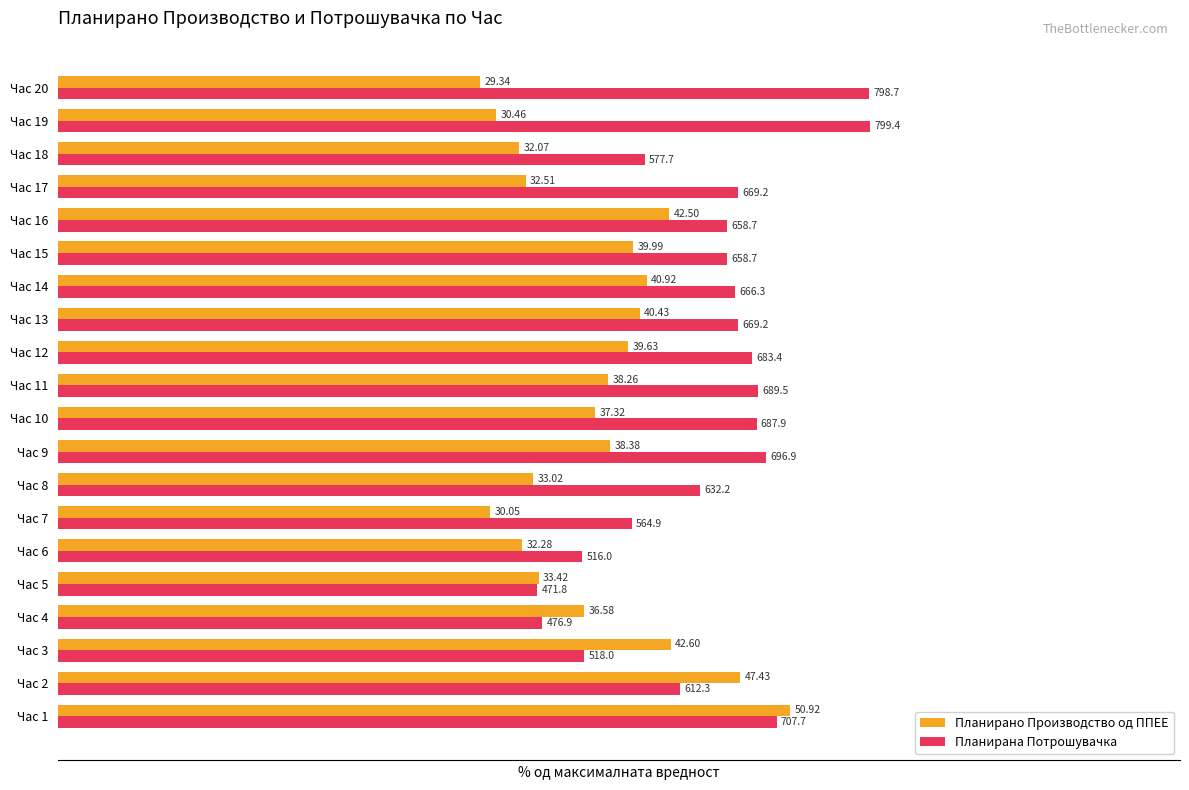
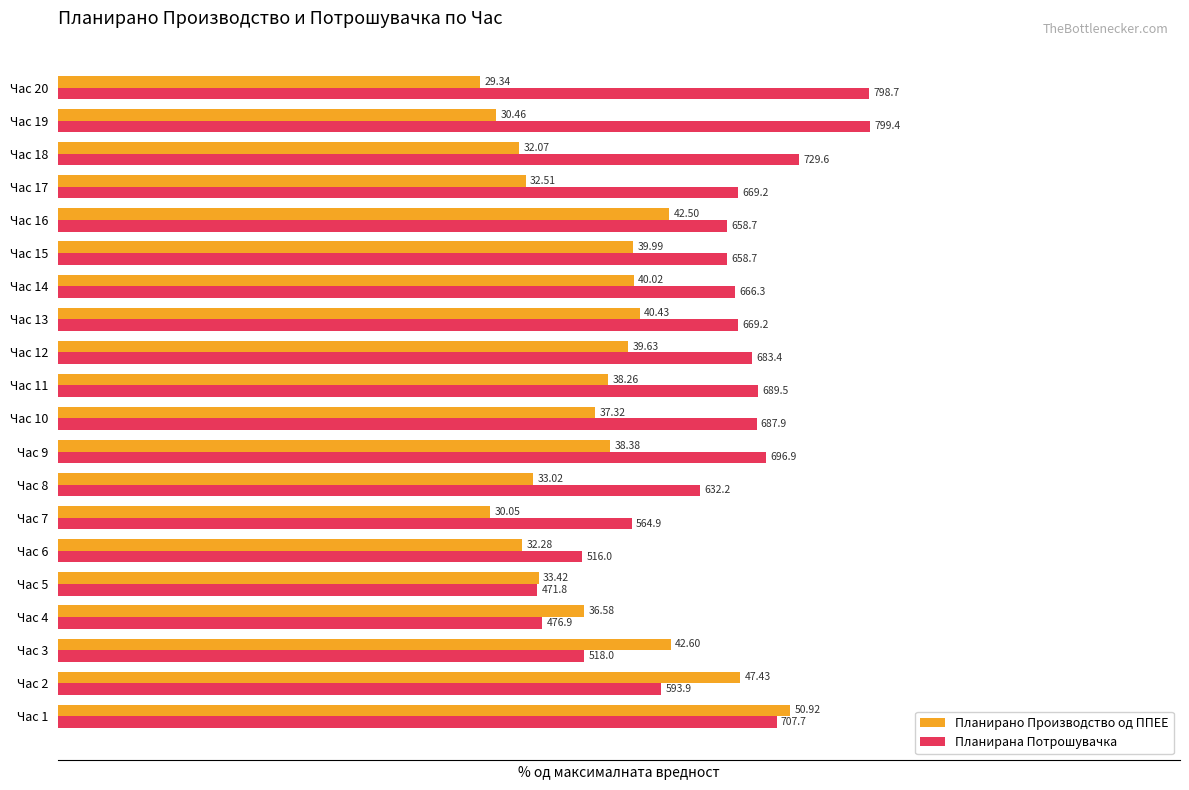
  {
    "Планирано Производство од ППЕЕ": {
-     "Час 14": 40.92
+     "Час 14": 40.02
    },
    "Планирана Потрошувачка": {
-     "Час 18": 577.7,
-     "Час 2": 612.3
+     "Час 18": 729.6,
+     "Час 2": 593.9
    }
  }
